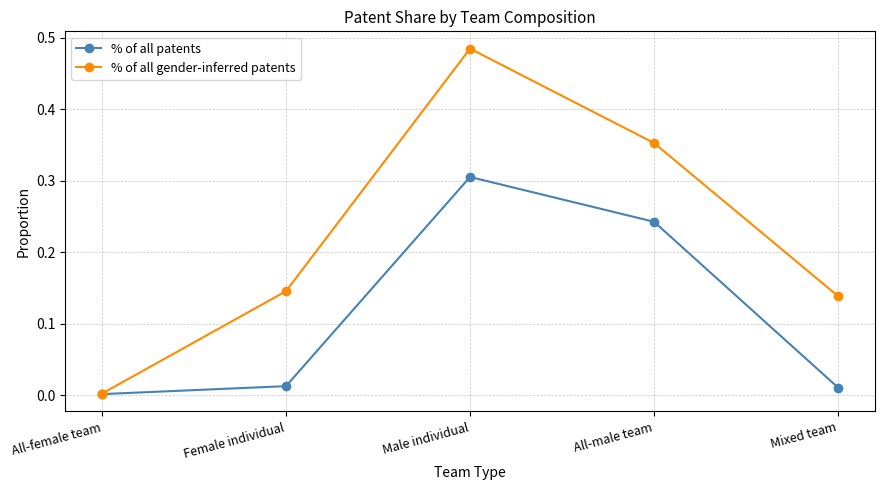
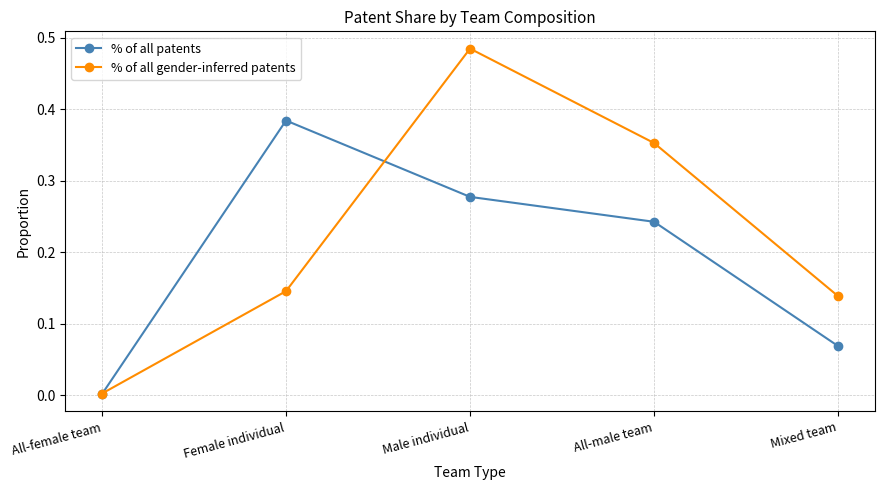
  {
    "% of all patents": {
-     "Female individual": 0.01,
-     "Male individual": 0.30,
+     "Female individual": 0.38,
+     "Male individual": 0.28,
      "All-male team": 0.24,
-     "Mixed team": 0.01
+     "Mixed team": 0.07
    },
    "% of all gender-inferred patents": {
      "Female individual": 0.15,
      "Male individual": 0.48,
      "All-male team": 0.35,
      "Mixed team": 0.14
    }
  }
